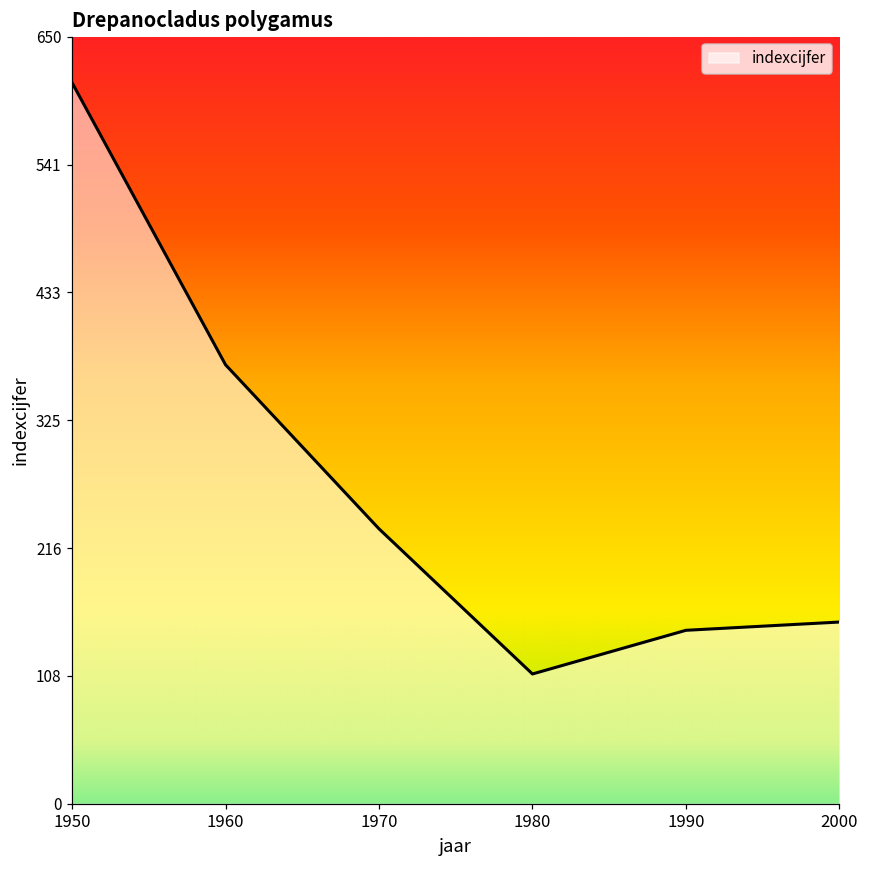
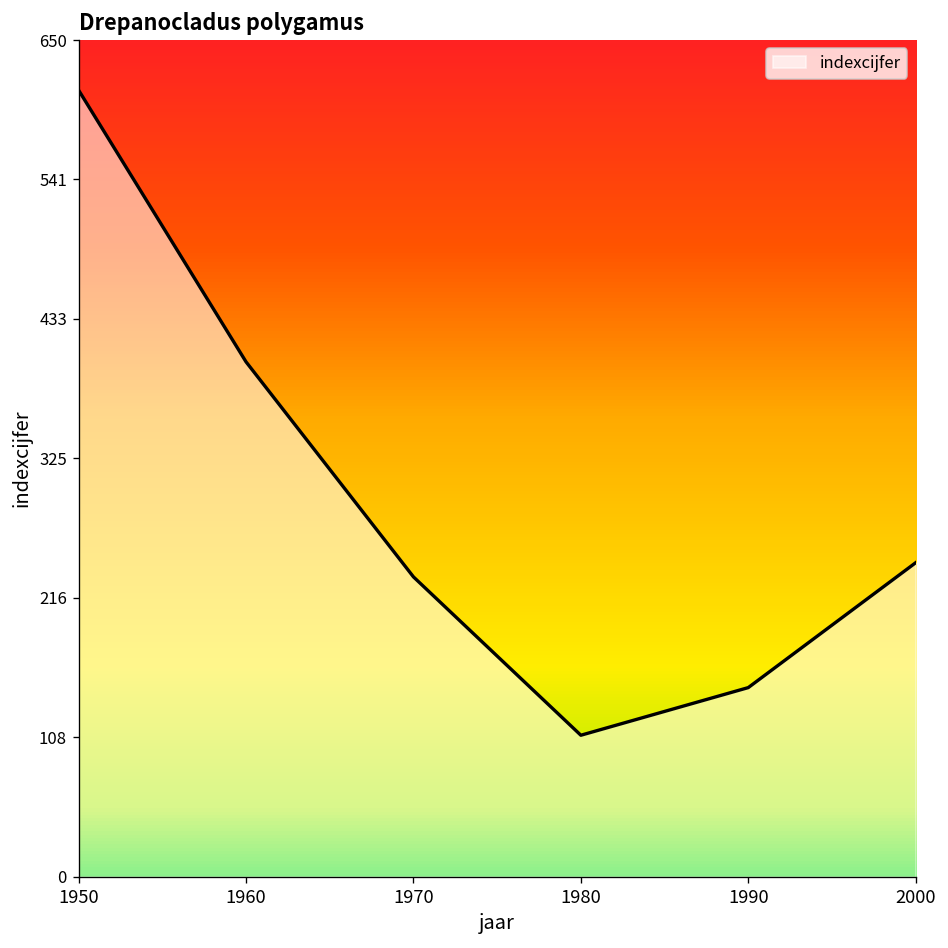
  {
    "1950": 611,
-   "1960": 372,
+   "1960": 400,
    "1970": 233,
    "1980": 110,
    "1990": 147,
-   "2000": 154
+   "2000": 244
  }
